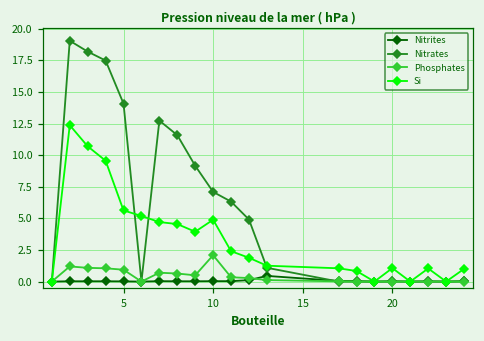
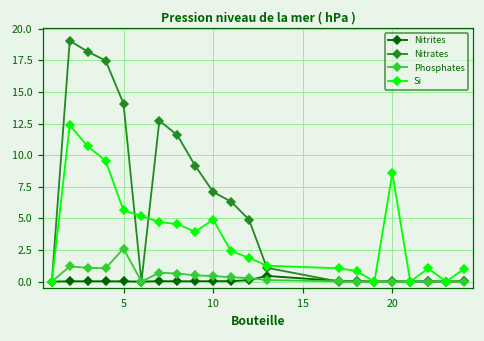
  {
    "Nitrites": {
      "5": 0.0,
      "10": 0.0
    },
    "Nitrates": {
      "5": 14.1,
      "10": 7.1
    },
    "Phosphates": {
-     "5": 0.9,
-     "10": 2.1
+     "5": 2.6,
+     "10": 0.4
    },
    "Si": {
      "5": 5.6,
      "10": 4.9,
-     "20": 1.1
+     "20": 8.6
    }
  }
